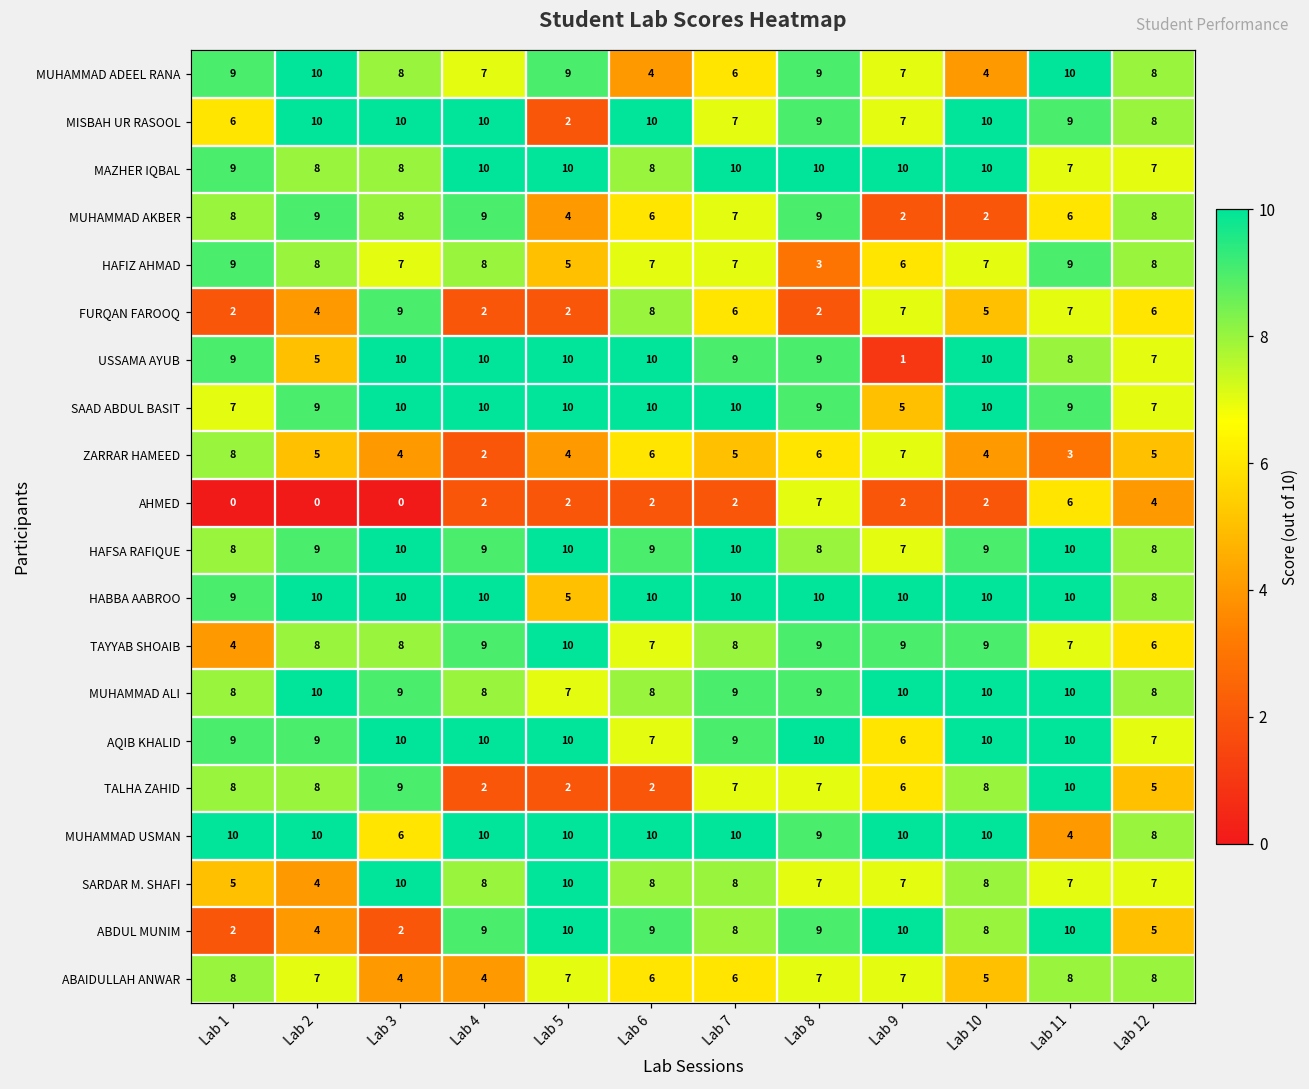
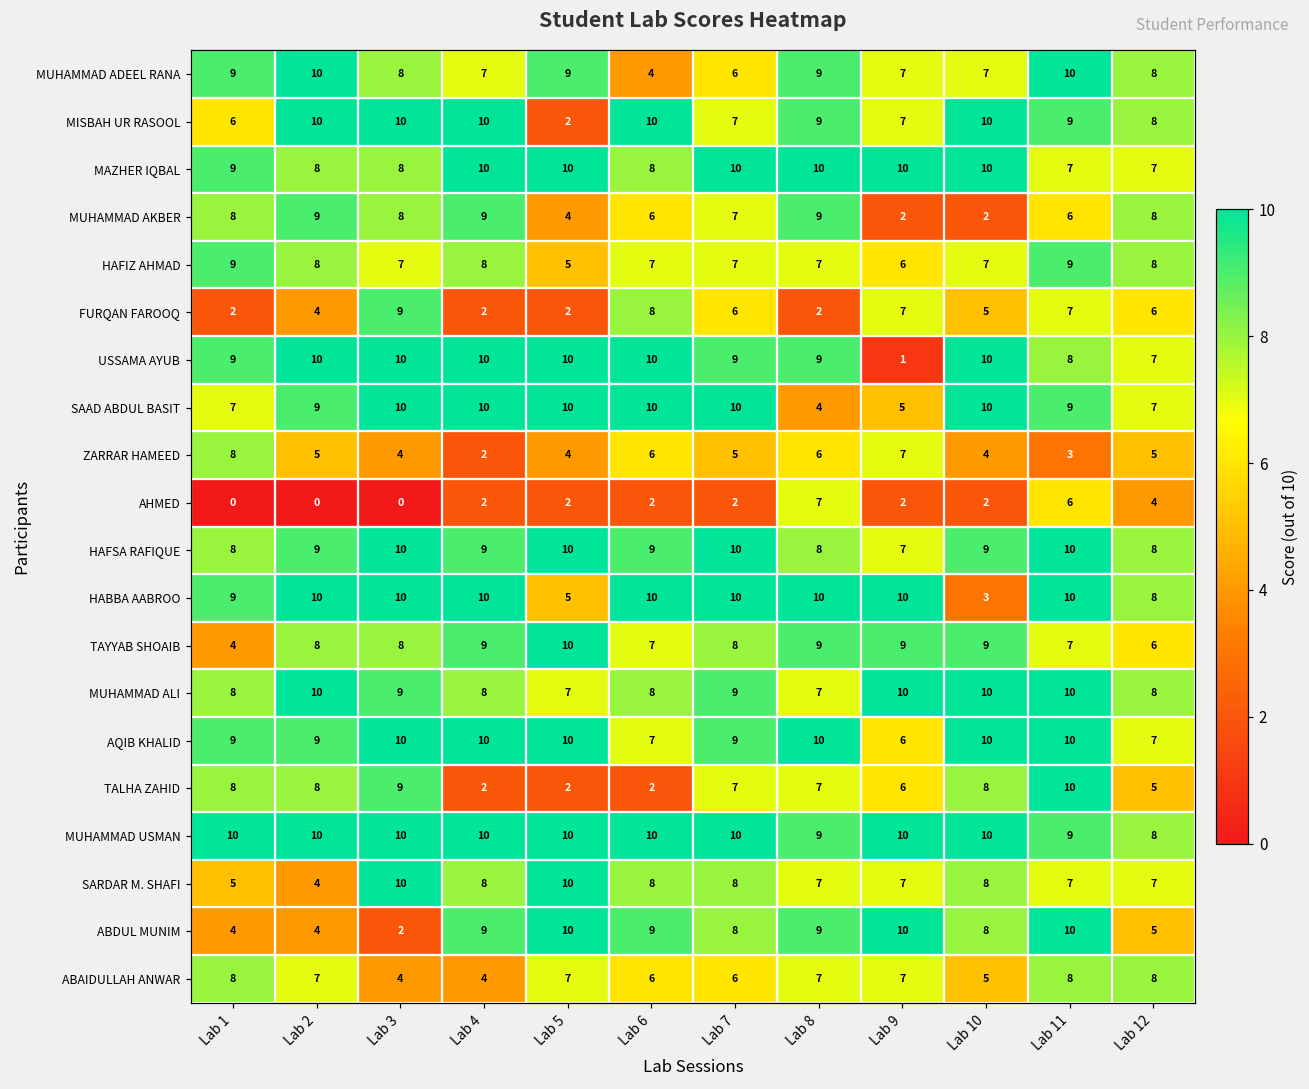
  {
    "MUHAMMAD ADEEL RANA": {
      "Lab 1": 9,
      "Lab 2": 10,
      "Lab 3": 8,
      "Lab 4": 7,
      "Lab 5": 9,
      "Lab 6": 4,
      "Lab 7": 6,
      "Lab 8": 9,
      "Lab 9": 7,
-     "Lab 10": 4,
+     "Lab 10": 7,
      "Lab 11": 10,
      "Lab 12": 8
    },
    "HAFIZ AHMAD": {
      "Lab 1": 9,
      "Lab 2": 8,
      "Lab 3": 7,
      "Lab 4": 8,
      "Lab 5": 5,
      "Lab 6": 7,
      "Lab 7": 7,
-     "Lab 8": 3,
+     "Lab 8": 7,
      "Lab 9": 6,
      "Lab 10": 7,
      "Lab 11": 9,
      "Lab 12": 8
    },
    "USSAMA AYUB": {
      "Lab 1": 9,
-     "Lab 2": 5,
+     "Lab 2": 10,
      "Lab 3": 10,
      "Lab 4": 10,
      "Lab 5": 10,
      "Lab 6": 10,
      "Lab 7": 9,
      "Lab 8": 9,
      "Lab 9": 1,
      "Lab 10": 10,
      "Lab 11": 8,
      "Lab 12": 7
    },
    "SAAD ABDUL BASIT": {
      "Lab 1": 7,
      "Lab 2": 9,
      "Lab 3": 10,
      "Lab 4": 10,
      "Lab 5": 10,
      "Lab 6": 10,
      "Lab 7": 10,
-     "Lab 8": 9,
+     "Lab 8": 4,
      "Lab 9": 5,
      "Lab 10": 10,
      "Lab 11": 9,
      "Lab 12": 7
    },
    "HABBA AABROO": {
      "Lab 1": 9,
      "Lab 2": 10,
      "Lab 3": 10,
      "Lab 4": 10,
      "Lab 5": 5,
      "Lab 6": 10,
      "Lab 7": 10,
      "Lab 8": 10,
      "Lab 9": 10,
-     "Lab 10": 10,
+     "Lab 10": 3,
      "Lab 11": 10,
      "Lab 12": 8
    },
    "MUHAMMAD ALI": {
      "Lab 1": 8,
      "Lab 2": 10,
      "Lab 3": 9,
      "Lab 4": 8,
      "Lab 5": 7,
      "Lab 6": 8,
      "Lab 7": 9,
-     "Lab 8": 9,
+     "Lab 8": 7,
      "Lab 9": 10,
      "Lab 10": 10,
      "Lab 11": 10,
      "Lab 12": 8
    },
    "MUHAMMAD USMAN": {
      "Lab 1": 10,
      "Lab 2": 10,
-     "Lab 3": 6,
+     "Lab 3": 10,
      "Lab 4": 10,
      "Lab 5": 10,
      "Lab 6": 10,
      "Lab 7": 10,
      "Lab 8": 9,
      "Lab 9": 10,
      "Lab 10": 10,
-     "Lab 11": 4,
+     "Lab 11": 9,
      "Lab 12": 8
    },
    "ABDUL MUNIM": {
-     "Lab 1": 2,
+     "Lab 1": 4,
      "Lab 2": 4,
      "Lab 3": 2,
      "Lab 4": 9,
      "Lab 5": 10,
      "Lab 6": 9,
      "Lab 7": 8,
      "Lab 8": 9,
      "Lab 9": 10,
      "Lab 10": 8,
      "Lab 11": 10,
      "Lab 12": 5
    }
  }
